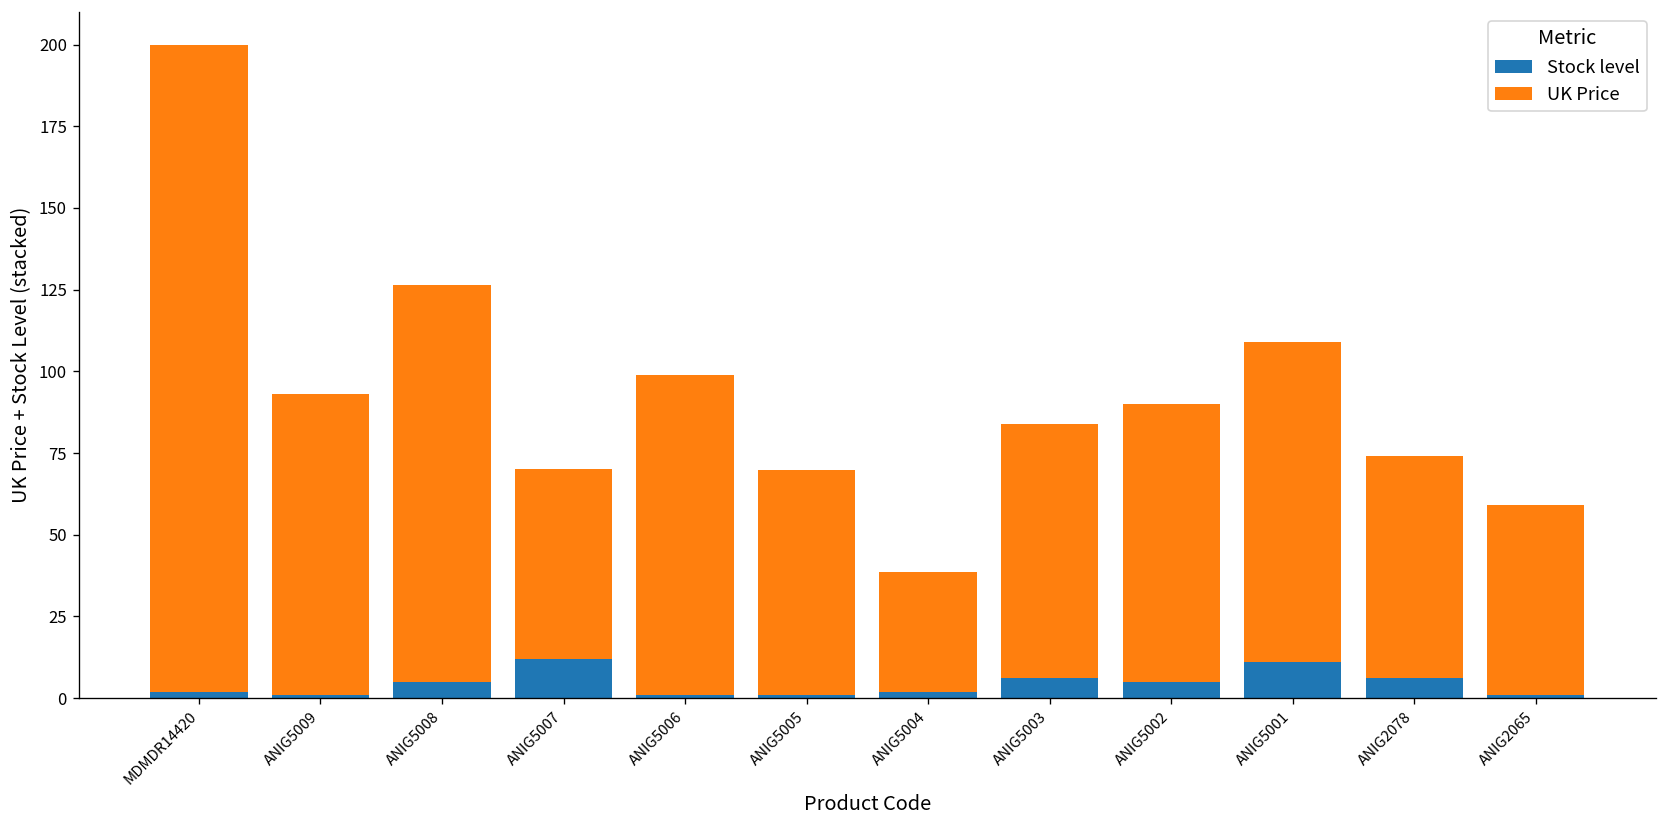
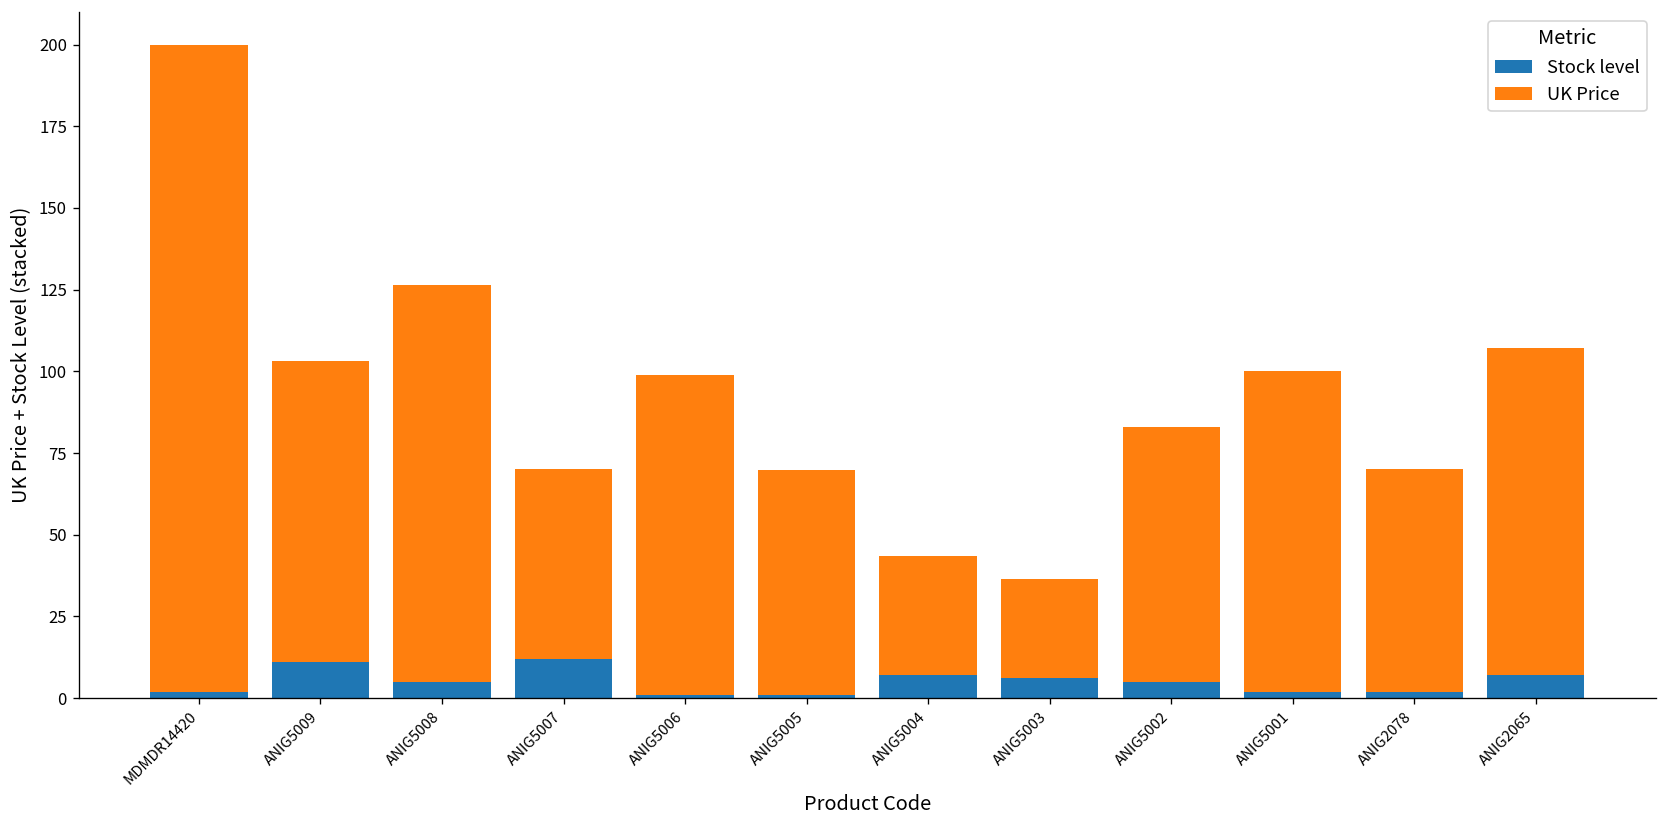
  {
    "Stock level": {
      "MDMDR14420": 2,
-     "ANIG5009": 1,
+     "ANIG5009": 11,
      "ANIG5008": 5,
      "ANIG5007": 12,
      "ANIG5006": 1,
      "ANIG5005": 1,
-     "ANIG5004": 2,
+     "ANIG5004": 7,
      "ANIG5003": 6,
      "ANIG5002": 5,
-     "ANIG5001": 11,
-     "ANIG2078": 6,
-     "ANIG2065": 1
+     "ANIG5001": 2,
+     "ANIG2078": 2,
+     "ANIG2065": 7
    },
    "UK Price": {
      "MDMDR14420": 198,
      "ANIG5009": 92,
      "ANIG5008": 122,
      "ANIG5007": 58,
      "ANIG5006": 98,
      "ANIG5005": 69,
      "ANIG5004": 36,
-     "ANIG5003": 78,
-     "ANIG5002": 85,
+     "ANIG5003": 30,
+     "ANIG5002": 78,
      "ANIG5001": 98,
      "ANIG2078": 68,
-     "ANIG2065": 58
+     "ANIG2065": 100
    }
  }
